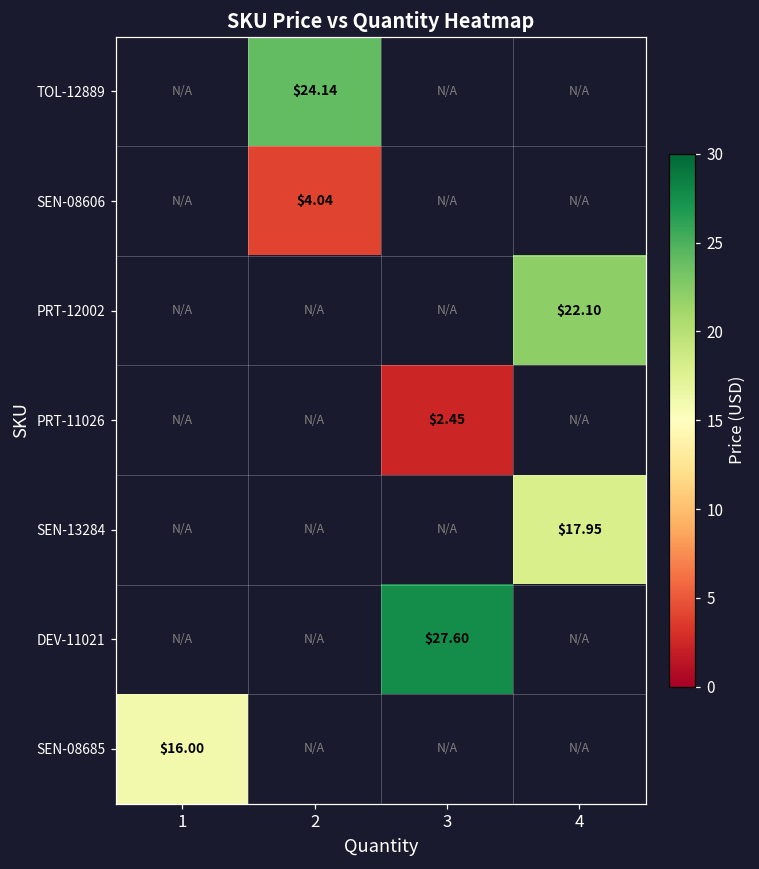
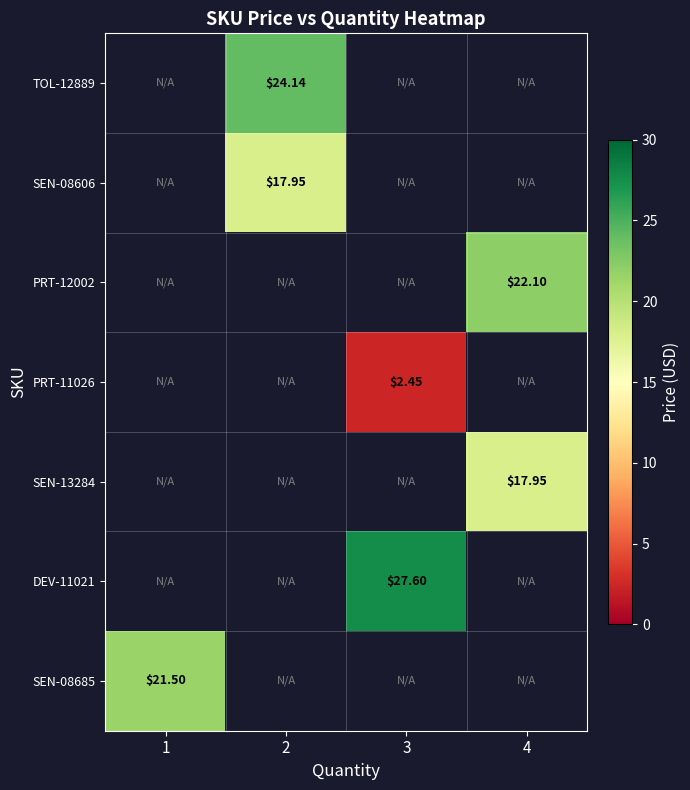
  {
    "TOL-12889": {
      "2": "$24.14"
    },
    "SEN-08606": {
-     "2": "$4.04"
+     "2": "$17.95"
    },
    "PRT-12002": {
      "4": "$22.10"
    },
    "PRT-11026": {
      "3": "$2.45"
    },
    "SEN-13284": {
      "4": "$17.95"
    },
    "DEV-11021": {
      "3": "$27.60"
    },
    "SEN-08685": {
-     "1": "$16.00"
+     "1": "$21.50"
    }
  }
